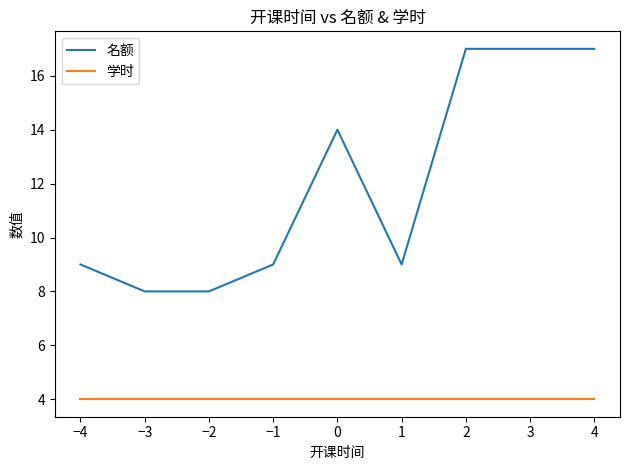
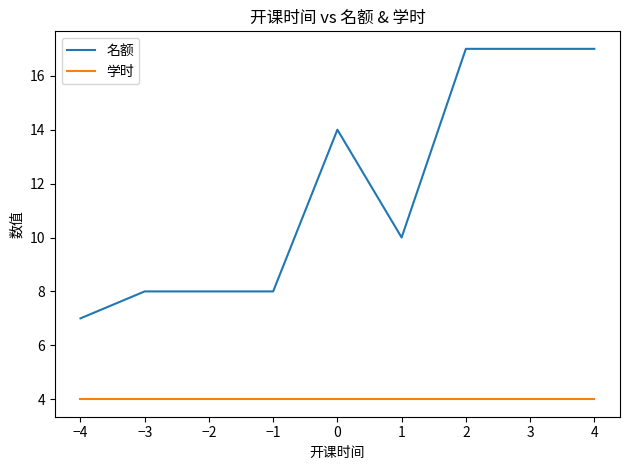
  {
    "名额": {
-     "−4": 9,
+     "−4": 7,
      "−3": 8,
      "−2": 8,
-     "−1": 9,
+     "−1": 8,
      "0": 14,
-     "1": 9,
+     "1": 10,
      "2": 17,
      "3": 17,
      "4": 17
    },
    "学时": {
      "−4": 4,
      "−3": 4,
      "−2": 4,
      "−1": 4,
      "0": 4,
      "1": 4,
      "2": 4,
      "3": 4,
      "4": 4
    }
  }
